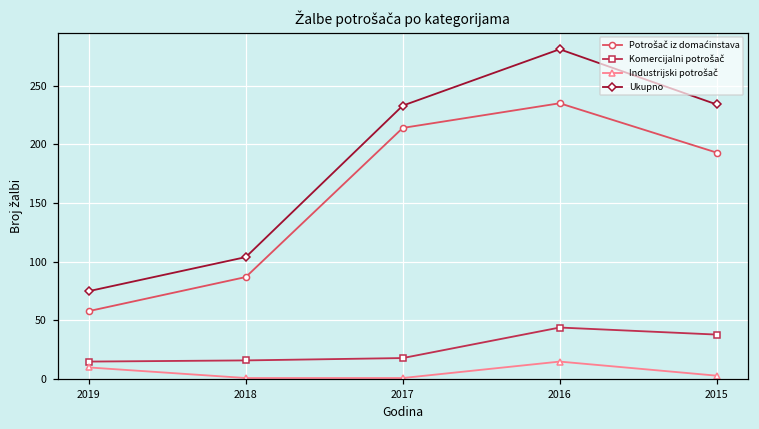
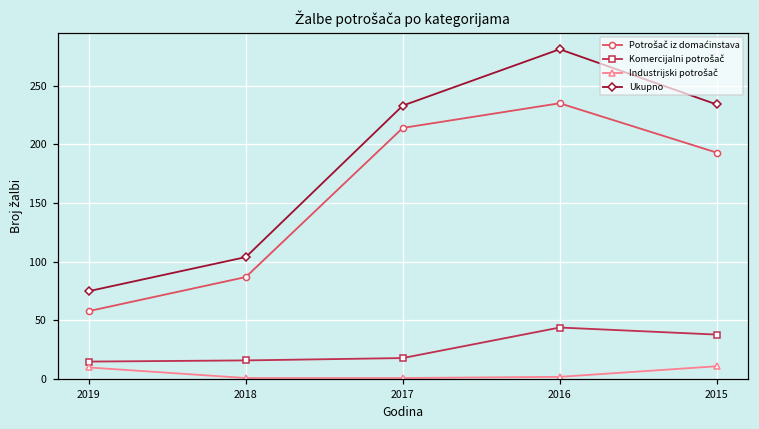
  {
    "Industrijski potrošač": {
      "2019": 10,
      "2018": 1,
      "2017": 1,
-     "2016": 15,
-     "2015": 3
+     "2016": 2,
+     "2015": 11
    }
  }
